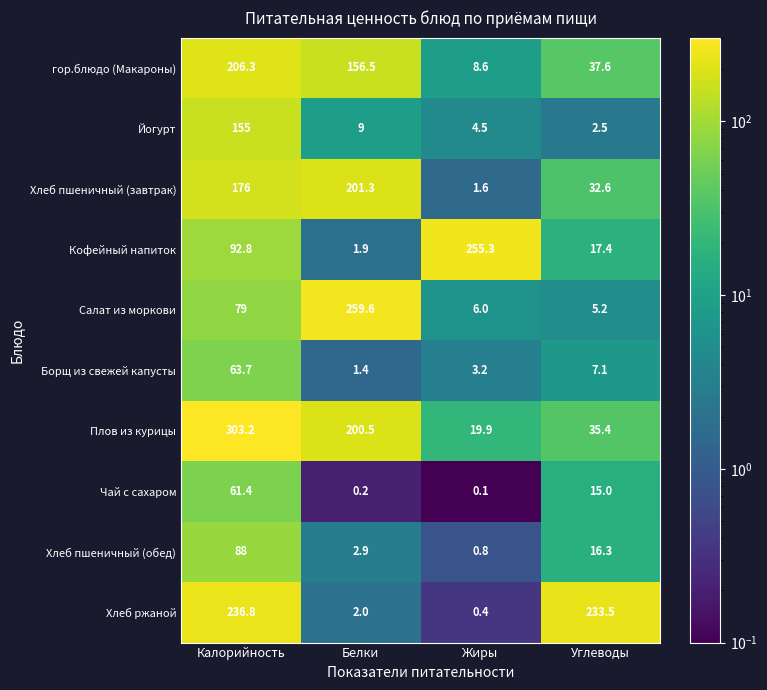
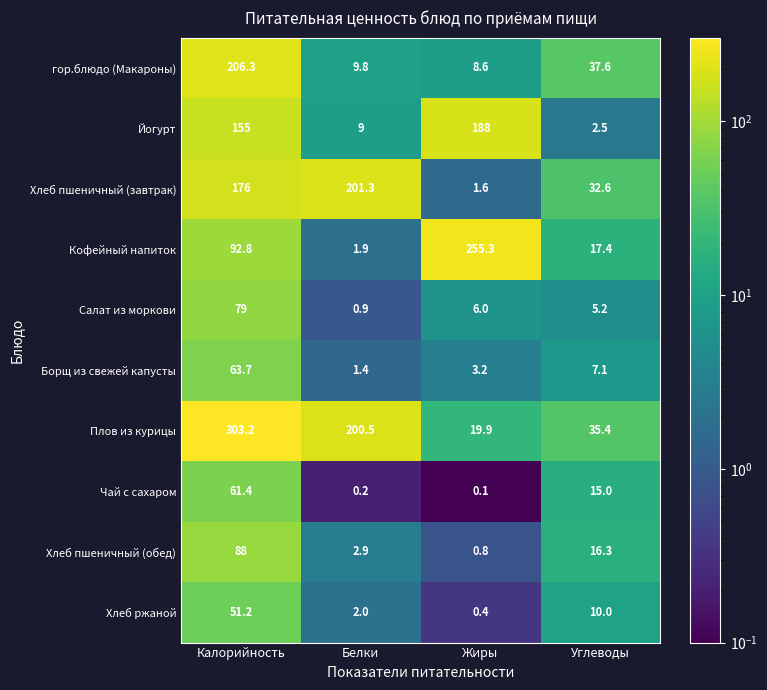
  {
    "гор.блюдо (Макароны)": {
      "Калорийность": 206.3,
-     "Белки": 156.5,
+     "Белки": 9.8,
      "Жиры": 8.6,
      "Углеводы": 37.6
    },
    "Йогурт": {
      "Калорийность": 155,
      "Белки": 9,
-     "Жиры": 4.5,
+     "Жиры": 188,
      "Углеводы": 2.5
    },
    "Хлеб пшеничный (завтрак)": {
      "Калорийность": 176,
      "Белки": 201.3,
      "Жиры": 1.6,
      "Углеводы": 32.6
    },
    "Кофейный напиток": {
      "Калорийность": 92.8,
      "Белки": 1.9,
      "Жиры": 255.3,
      "Углеводы": 17.4
    },
    "Салат из моркови": {
      "Калорийность": 79,
-     "Белки": 259.6,
+     "Белки": 0.9,
      "Жиры": 6.0,
      "Углеводы": 5.2
    },
    "Борщ из свежей капусты": {
      "Калорийность": 63.7,
      "Белки": 1.4,
      "Жиры": 3.2,
      "Углеводы": 7.1
    },
    "Плов из курицы": {
      "Калорийность": 303.2,
      "Белки": 200.5,
      "Жиры": 19.9,
      "Углеводы": 35.4
    },
    "Чай с сахаром": {
      "Калорийность": 61.4,
      "Белки": 0.2,
      "Жиры": 0.1,
      "Углеводы": 15.0
    },
    "Хлеб пшеничный (обед)": {
      "Калорийность": 88,
      "Белки": 2.9,
      "Жиры": 0.8,
      "Углеводы": 16.3
    },
    "Хлеб ржаной": {
-     "Калорийность": 236.8,
+     "Калорийность": 51.2,
      "Белки": 2.0,
      "Жиры": 0.4,
-     "Углеводы": 233.5
+     "Углеводы": 10.0
    }
  }
